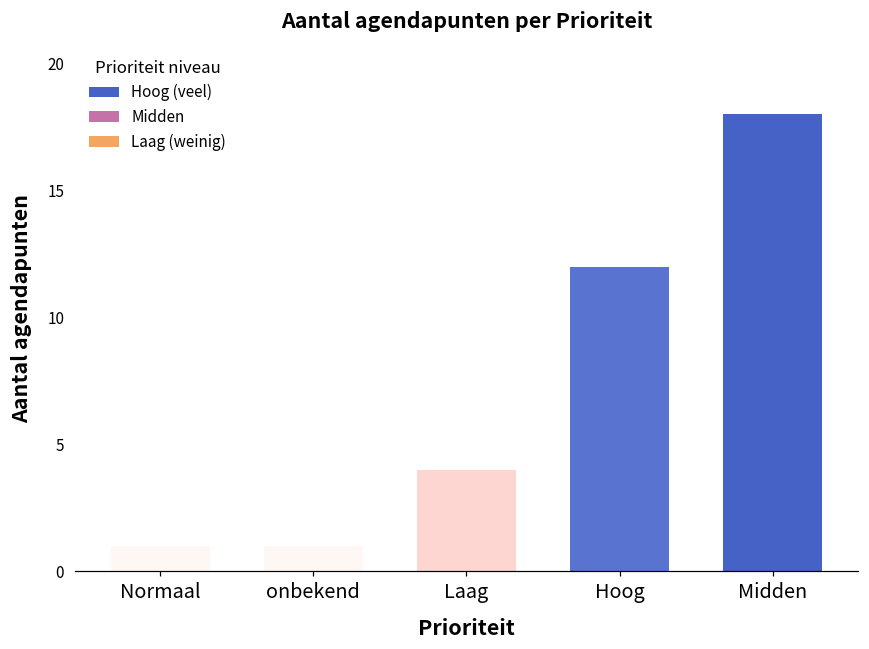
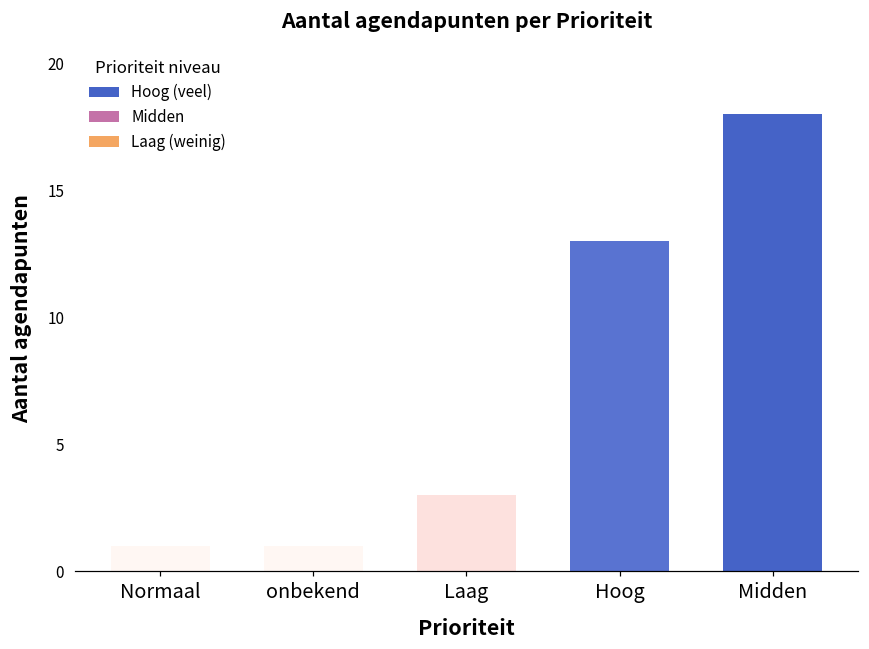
  {
    "Normaal": 1,
    "onbekend": 1,
-   "Laag": 4,
-   "Hoog": 12,
+   "Laag": 3,
+   "Hoog": 13,
    "Midden": 18
  }
